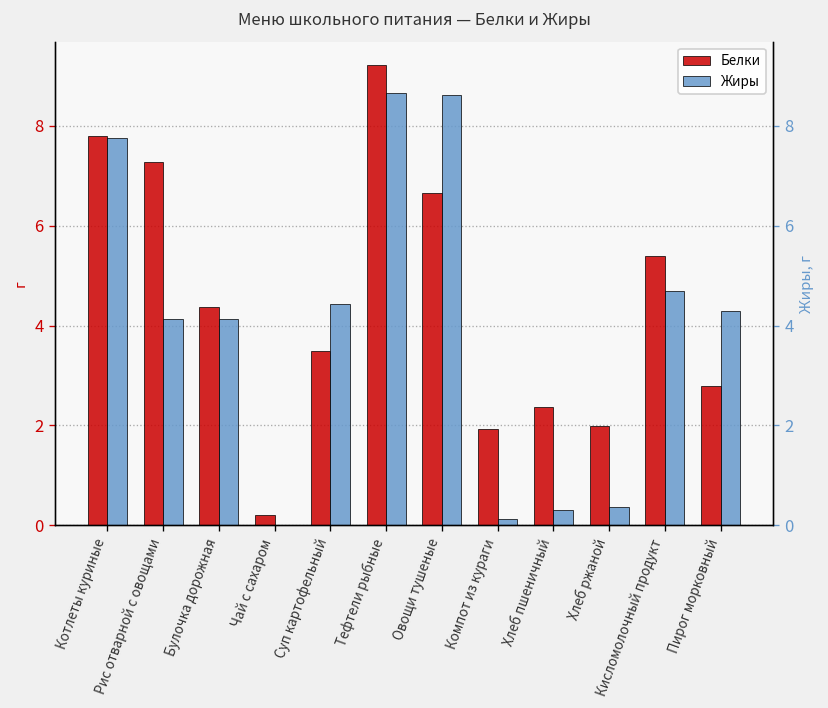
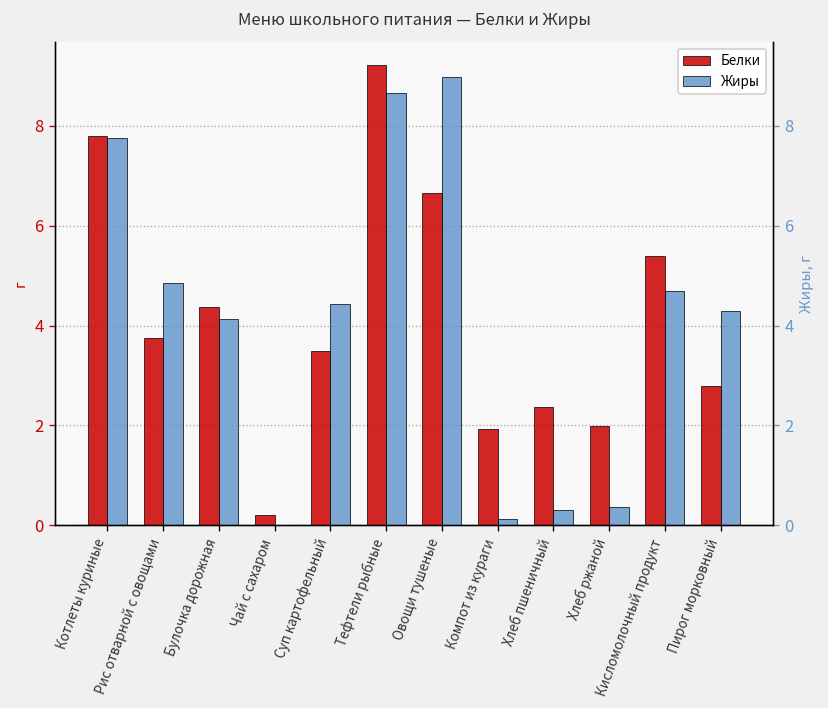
  {
    "Белки": {
      "Котлеты куриные": 7.8,
-     "Рис отварной с овощами": 7.3,
+     "Рис отварной с овощами": 3.8,
      "Булочка дорожная": 4.4,
      "Чай с сахаром": 0.2,
      "Суп картофельный": 3.5,
      "Тефтели рыбные": 9.2,
      "Овощи тушеные": 6.7,
      "Компот из кураги": 1.9,
      "Хлеб пшеничный": 2.4,
      "Хлеб ржаной": 2.0,
      "Кисломолочный продукт": 5.4,
      "Пирог морковный": 2.8
    },
    "Жиры": {
      "Котлеты куриные": 7.8,
-     "Рис отварной с овощами": 4.1,
+     "Рис отварной с овощами": 4.9,
      "Булочка дорожная": 4.1,
      "Чай с сахаром": 0.0,
      "Суп картофельный": 4.4,
      "Тефтели рыбные": 8.7,
-     "Овощи тушеные": 8.6,
+     "Овощи тушеные": 9.0,
      "Компот из кураги": 0.1,
      "Хлеб пшеничный": 0.3,
      "Хлеб ржаной": 0.4,
      "Кисломолочный продукт": 4.7,
      "Пирог морковный": 4.3
    }
  }
